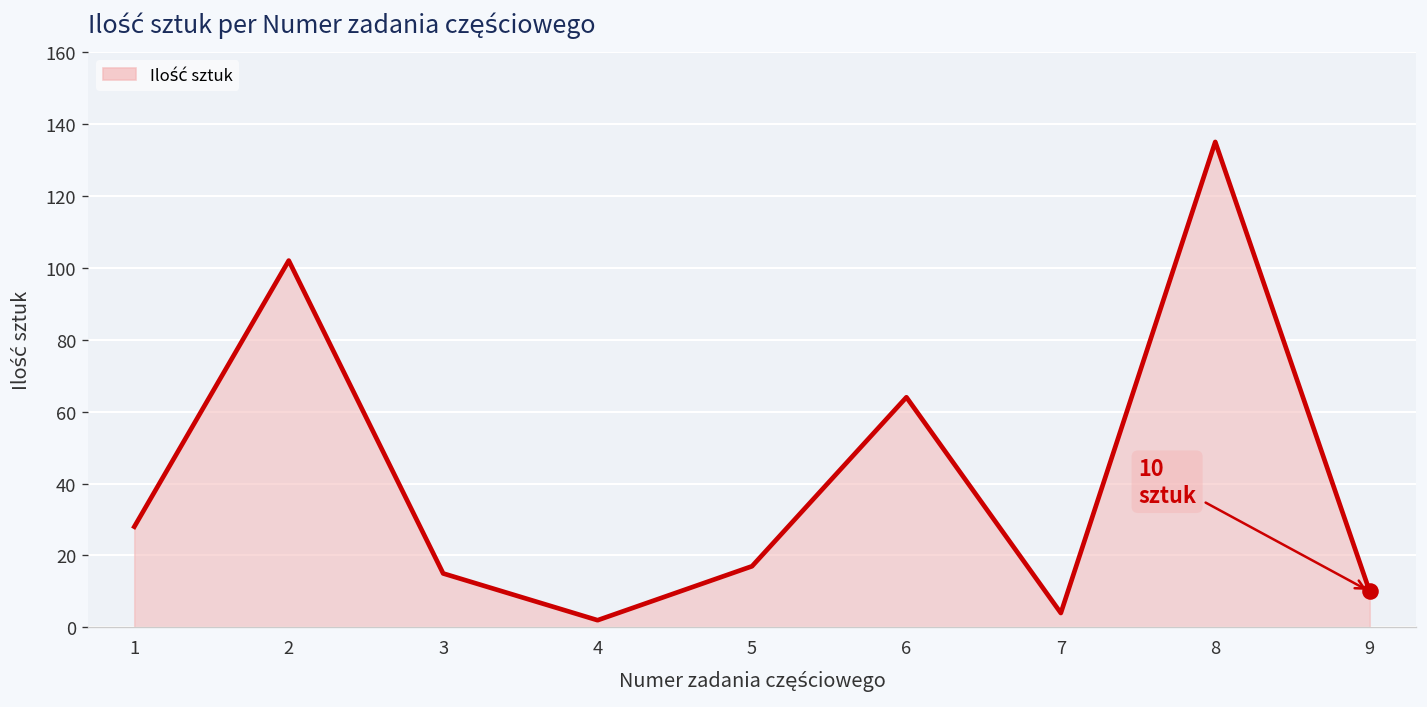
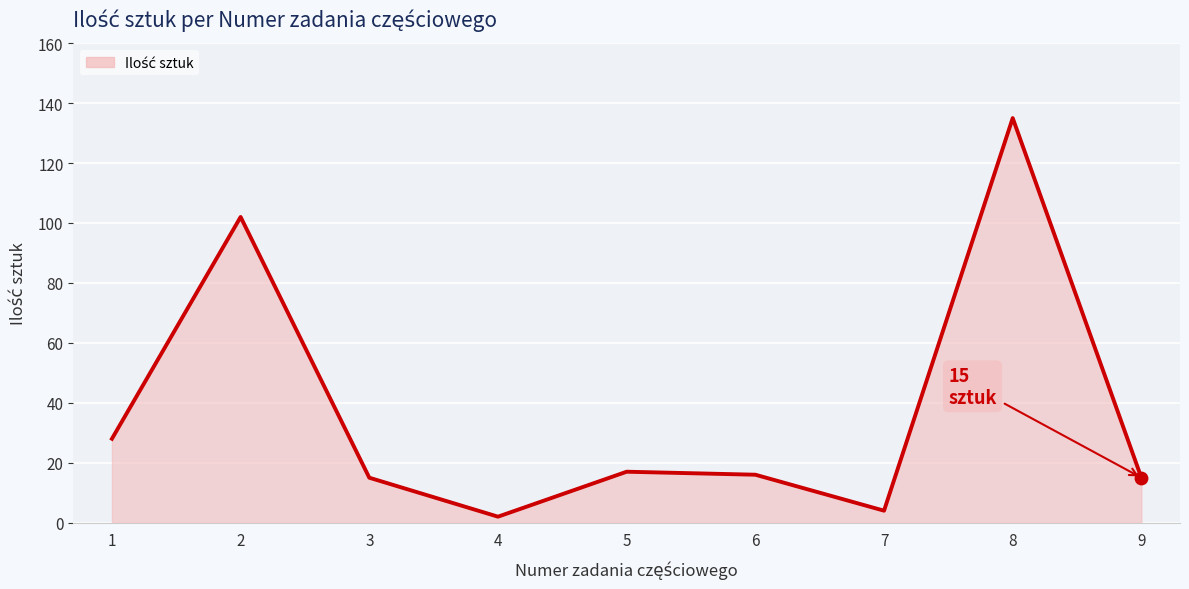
  {
    "Ilość sztuk": {
-     "6": 64,
-     "9": 10
+     "6": 16,
+     "9": 15
    }
  }
